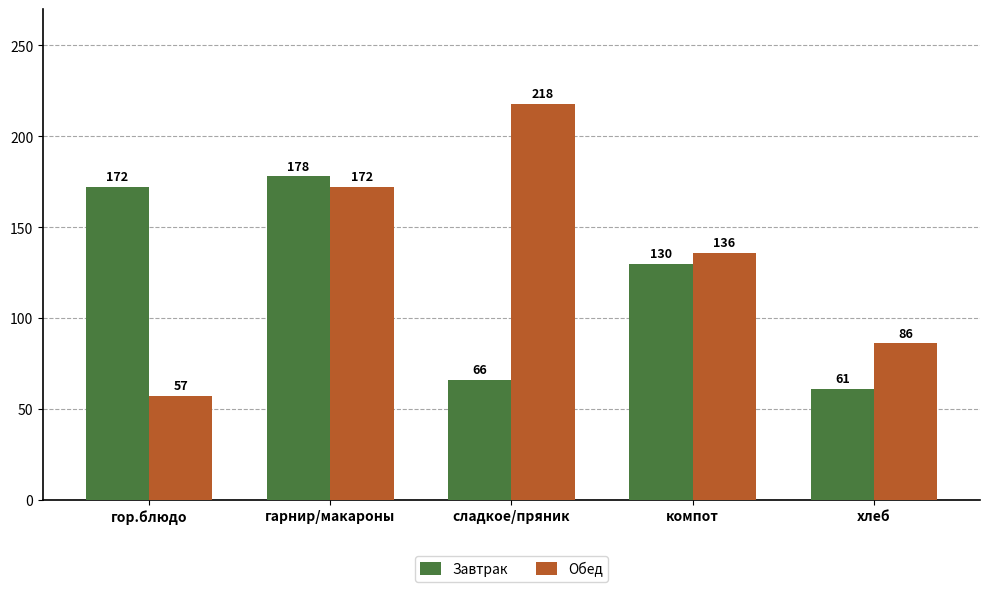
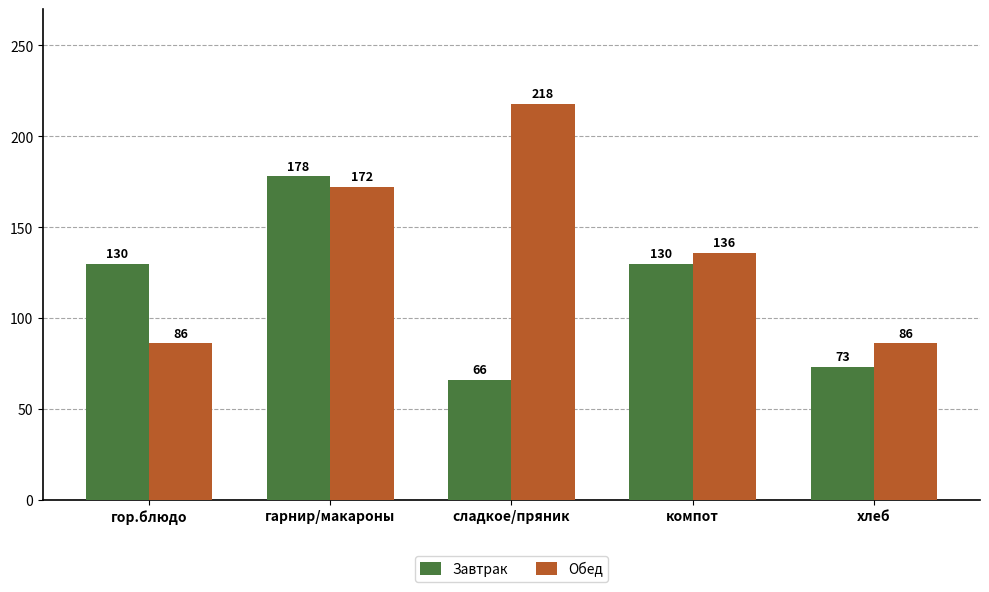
  {
    "Завтрак": {
-     "гор.блюдо": 172,
+     "гор.блюдо": 130,
      "гарнир/макароны": 178,
      "сладкое/пряник": 66,
      "компот": 130,
-     "хлеб": 61
+     "хлеб": 73
    },
    "Обед": {
-     "гор.блюдо": 57,
+     "гор.блюдо": 86,
      "гарнир/макароны": 172,
      "сладкое/пряник": 218,
      "компот": 136,
      "хлеб": 86
    }
  }
